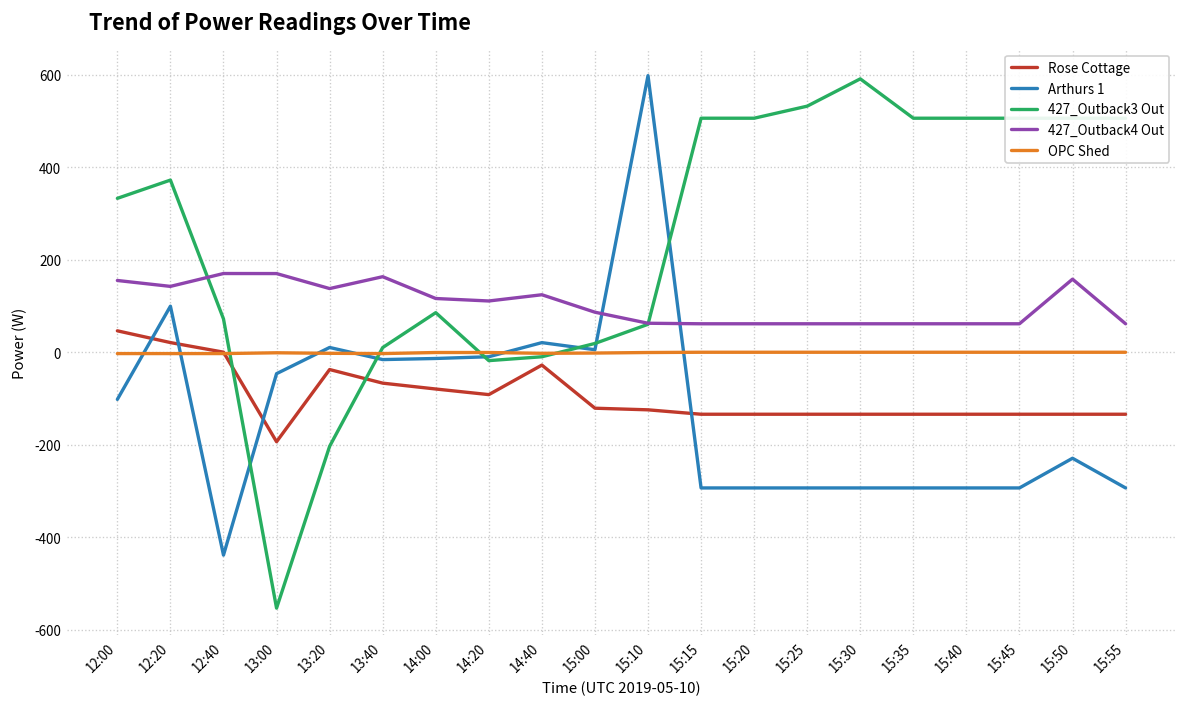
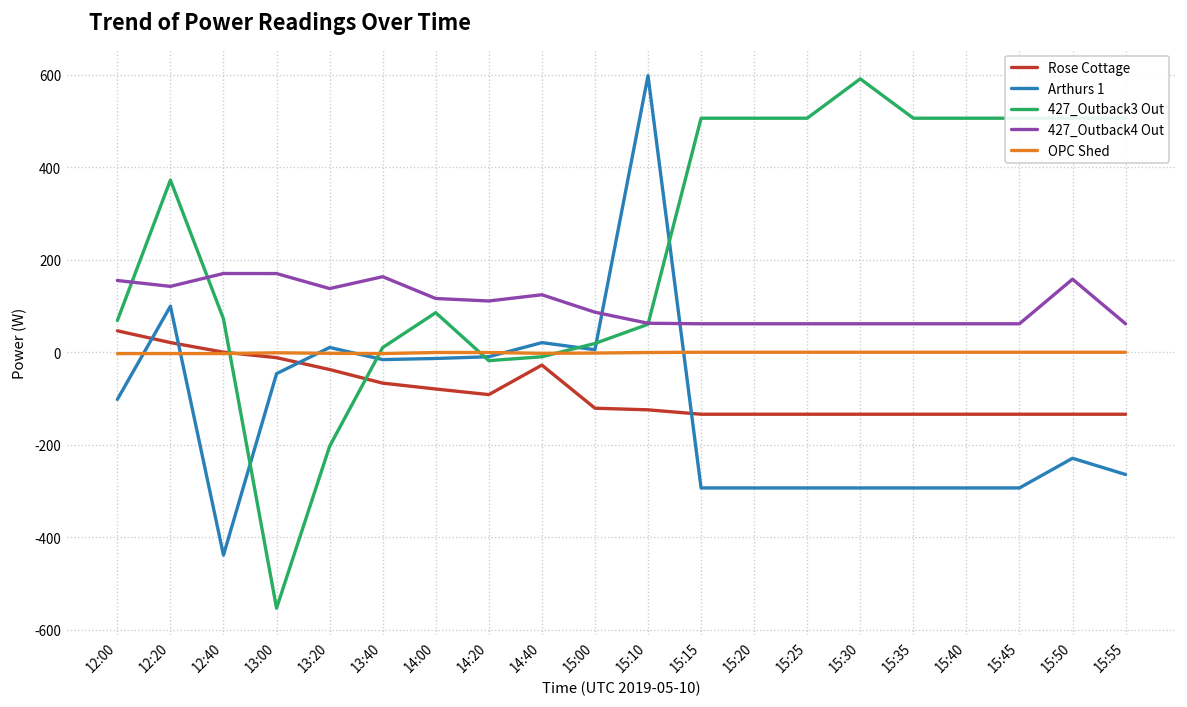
  {
    "Rose Cottage": {
      "12:00": 50,
      "12:20": 20,
-     "13:00": -190,
+     "13:00": -10,
      "13:20": -40,
      "13:40": -70,
      "14:00": -80,
      "14:20": -90,
      "14:40": -30,
      "15:00": -120,
      "15:10": -120,
      "15:15": -130,
      "15:20": -130,
      "15:25": -130,
      "15:30": -130,
      "15:35": -130,
      "15:40": -130,
      "15:45": -130,
      "15:50": -130,
      "15:55": -130
    },
    "Arthurs 1": {
      "12:00": -100,
      "12:20": 100,
      "12:40": -440,
      "13:00": -50,
      "13:20": 10,
      "13:40": -20,
      "14:00": -10,
      "14:20": -10,
      "14:40": 20,
      "15:00": 10,
      "15:10": 600,
      "15:15": -290,
      "15:20": -290,
      "15:25": -290,
      "15:30": -290,
      "15:35": -290,
      "15:40": -290,
      "15:45": -290,
      "15:50": -230,
-     "15:55": -290
+     "15:55": -260
    },
    "427_Outback3 Out": {
-     "12:00": 330,
+     "12:00": 70,
      "12:20": 370,
      "12:40": 70,
      "13:00": -550,
      "13:20": -200,
      "13:40": 10,
      "14:00": 90,
      "14:20": -20,
      "14:40": -10,
      "15:00": 20,
      "15:15": 510,
      "15:20": 510,
-     "15:25": 530,
+     "15:25": 510,
      "15:30": 590,
      "15:35": 510,
      "15:40": 510
    },
    "427_Outback4 Out": {
      "12:00": 160,
      "12:20": 140,
      "12:40": 170,
      "13:00": 170,
      "13:20": 140,
      "13:40": 160,
      "14:00": 120,
      "14:20": 110,
      "14:40": 120,
      "15:00": 90,
      "15:15": 60,
      "15:20": 60,
      "15:25": 60,
      "15:30": 60,
      "15:35": 60,
      "15:40": 60,
      "15:45": 60,
      "15:50": 160,
      "15:55": 60
    },
    "OPC Shed": {
      "12:00": 0,
      "12:20": 0,
      "13:00": 0,
      "13:20": 0,
      "13:40": 0,
      "14:00": 0,
      "14:20": 0,
      "14:40": 0,
      "15:00": 0,
      "15:10": 0,
      "15:15": 0,
      "15:20": 0,
      "15:25": 0,
      "15:30": 0,
      "15:35": 0,
      "15:40": 0,
      "15:45": 0,
      "15:50": 0,
      "15:55": 0
    }
  }
